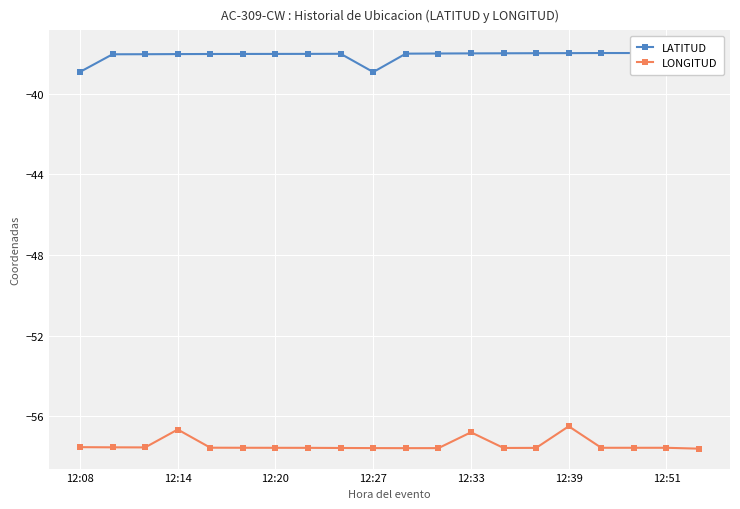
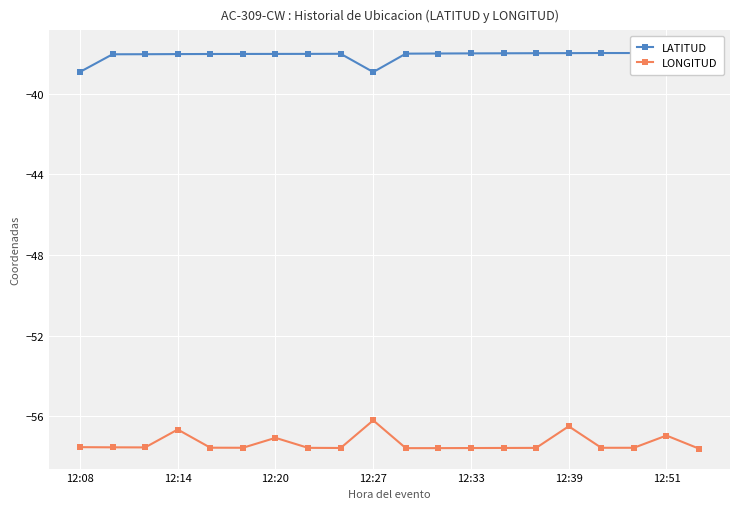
  {
    "LATITUD": {
      "12:08": -38.9,
      "12:14": -38.0,
      "12:20": -38.0,
      "12:27": -38.9,
      "12:33": -38.0,
      "12:39": -38.0
    },
    "LONGITUD": {
      "12:08": -57.5,
      "12:14": -56.7,
-     "12:20": -57.6,
-     "12:27": -57.6,
-     "12:33": -56.8,
+     "12:20": -57.1,
+     "12:27": -56.2,
+     "12:33": -57.6,
      "12:39": -56.5,
-     "12:51": -57.6
+     "12:51": -57.0
    }
  }
